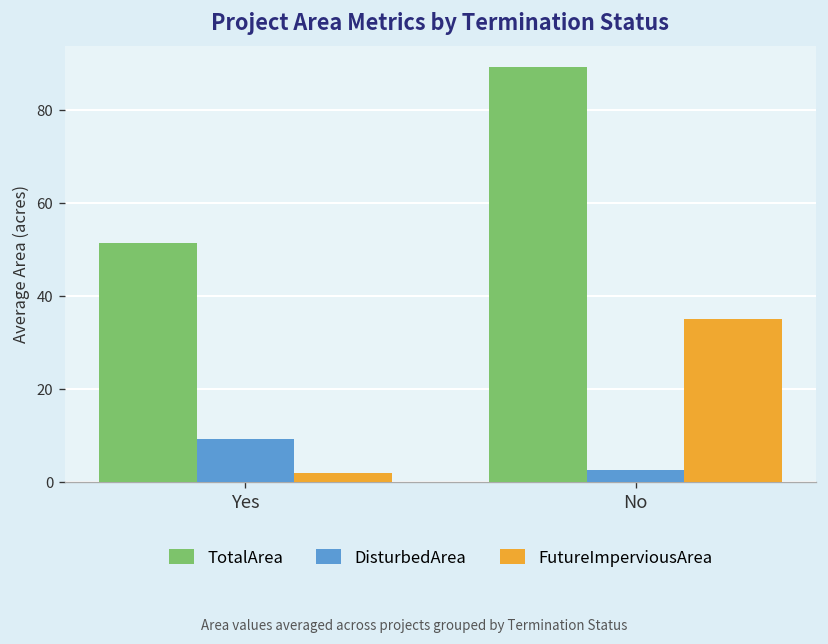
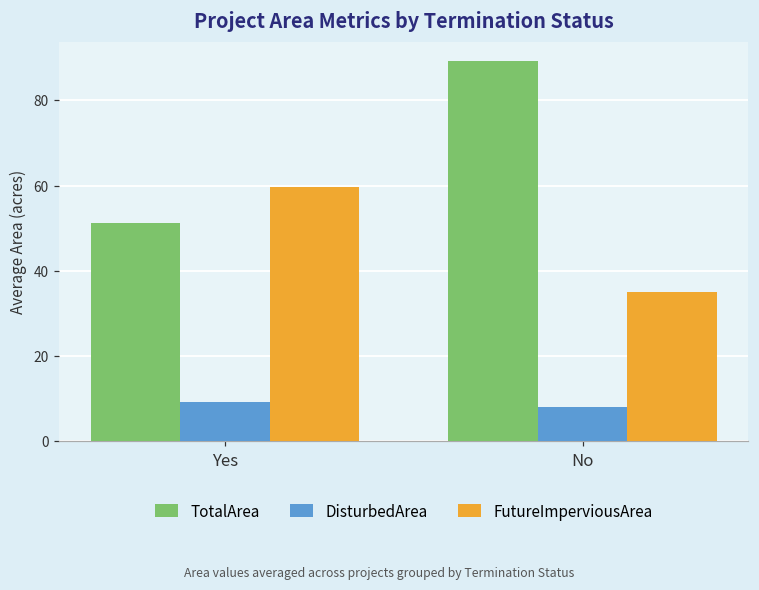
  {
    "TotalArea": {
      "Yes": 51,
      "No": 89
    },
    "DisturbedArea": {
      "Yes": 9,
-     "No": 3
+     "No": 8
    },
    "FutureImperviousArea": {
-     "Yes": 2,
+     "Yes": 60,
      "No": 35
    }
  }
